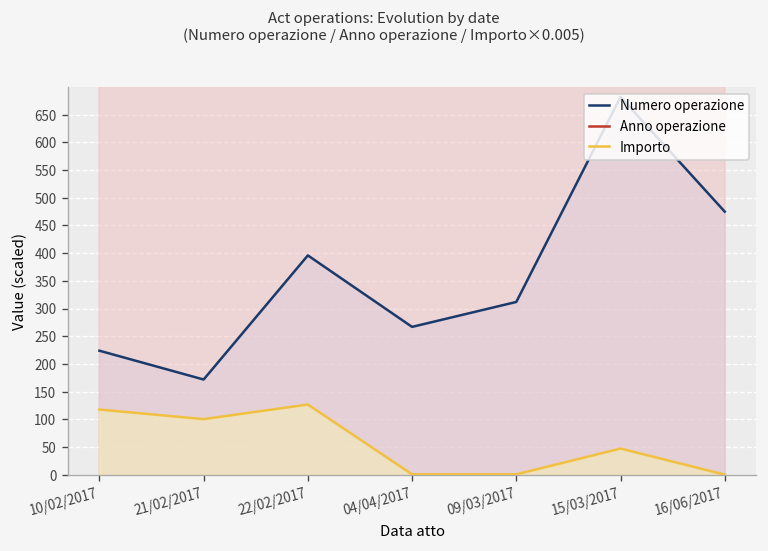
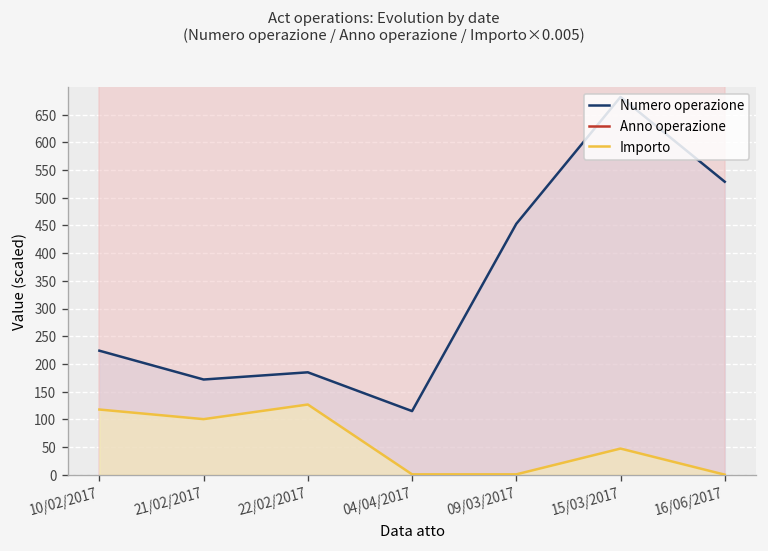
  {
    "Numero operazione": {
      "10/02/2017": 220,
      "21/02/2017": 170,
-     "22/02/2017": 400,
-     "04/04/2017": 270,
-     "09/03/2017": 310,
-     "16/06/2017": 480
+     "22/02/2017": 190,
+     "04/04/2017": 120,
+     "09/03/2017": 450,
+     "16/06/2017": 530
    },
    "Importo": {
      "10/02/2017": 120,
      "21/02/2017": 100,
      "22/02/2017": 130,
      "04/04/2017": 0,
      "09/03/2017": 0,
      "15/03/2017": 50,
      "16/06/2017": 0
    }
  }
